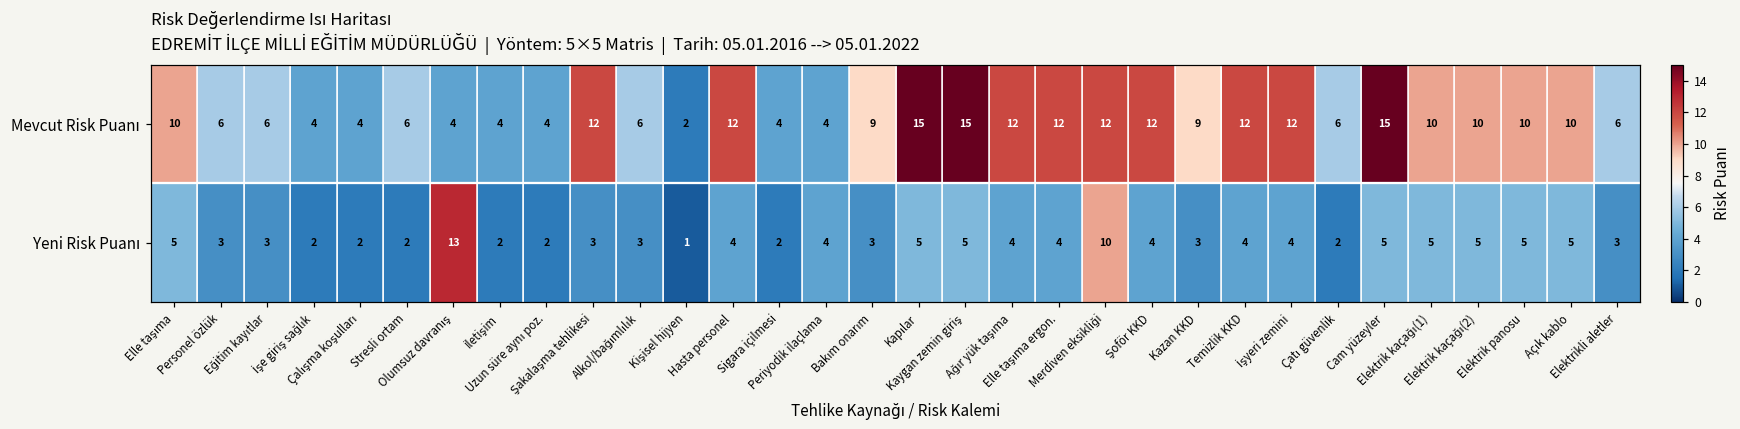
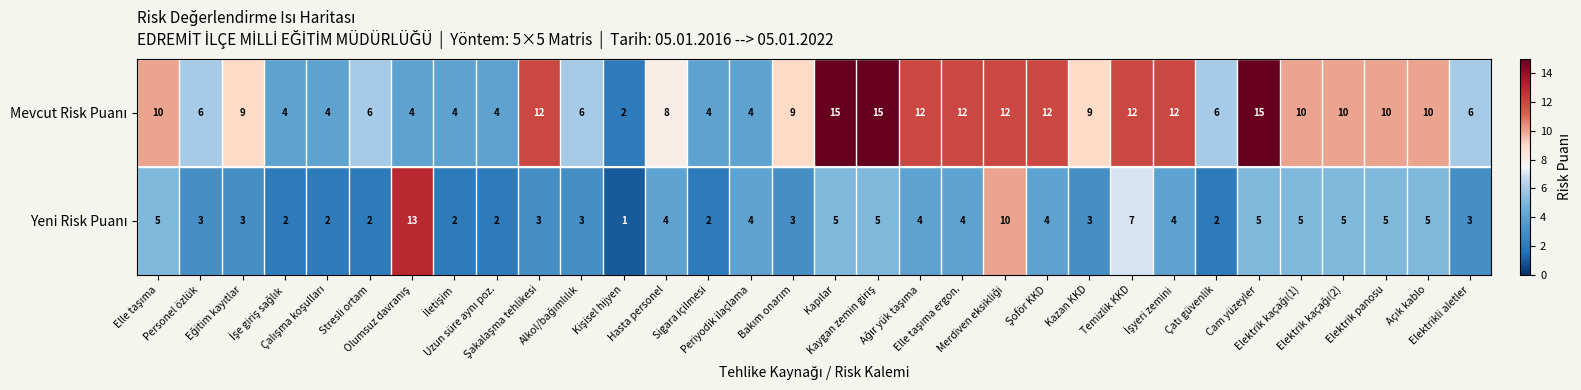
  {
    "Mevcut Risk Puanı": {
      "Elle taşıma": 10,
      "Personel özlük": 6,
-     "Eğitim kayıtlar": 6,
+     "Eğitim kayıtlar": 9,
      "İşe giriş sağlık": 4,
      "Çalışma koşulları": 4,
      "Stresli ortam": 6,
      "Olumsuz davranış": 4,
      "İletişim": 4,
      "Uzun süre aynı poz.": 4,
      "Şakalaşma tehlikesi": 12,
      "Alkol/bağımlılık": 6,
      "Kişisel hijyen": 2,
-     "Hasta personel": 12,
+     "Hasta personel": 8,
      "Sigara içilmesi": 4,
      "Periyodik ilaçlama": 4,
      "Bakım onarım": 9,
      "Kapılar": 15,
      "Kaygan zemin giriş": 15,
      "Ağır yük taşıma": 12,
      "Elle taşıma ergon.": 12,
      "Merdiven eksikliği": 12,
      "Şoför KKD": 12,
      "Kazan KKD": 9,
      "Temizlik KKD": 12,
      "İşyeri zemini": 12,
      "Çatı güvenlik": 6,
      "Cam yüzeyler": 15,
      "Elektrik kaçağı(1)": 10,
      "Elektrik kaçağı(2)": 10,
      "Elektrik panosu": 10,
      "Açık kablo": 10,
      "Elektrikli aletler": 6
    },
    "Yeni Risk Puanı": {
      "Elle taşıma": 5,
      "Personel özlük": 3,
      "Eğitim kayıtlar": 3,
      "İşe giriş sağlık": 2,
      "Çalışma koşulları": 2,
      "Stresli ortam": 2,
      "Olumsuz davranış": 13,
      "İletişim": 2,
      "Uzun süre aynı poz.": 2,
      "Şakalaşma tehlikesi": 3,
      "Alkol/bağımlılık": 3,
      "Kişisel hijyen": 1,
      "Hasta personel": 4,
      "Sigara içilmesi": 2,
      "Periyodik ilaçlama": 4,
      "Bakım onarım": 3,
      "Kapılar": 5,
      "Kaygan zemin giriş": 5,
      "Ağır yük taşıma": 4,
      "Elle taşıma ergon.": 4,
      "Merdiven eksikliği": 10,
      "Şoför KKD": 4,
      "Kazan KKD": 3,
-     "Temizlik KKD": 4,
+     "Temizlik KKD": 7,
      "İşyeri zemini": 4,
      "Çatı güvenlik": 2,
      "Cam yüzeyler": 5,
      "Elektrik kaçağı(1)": 5,
      "Elektrik kaçağı(2)": 5,
      "Elektrik panosu": 5,
      "Açık kablo": 5,
      "Elektrikli aletler": 3
    }
  }
